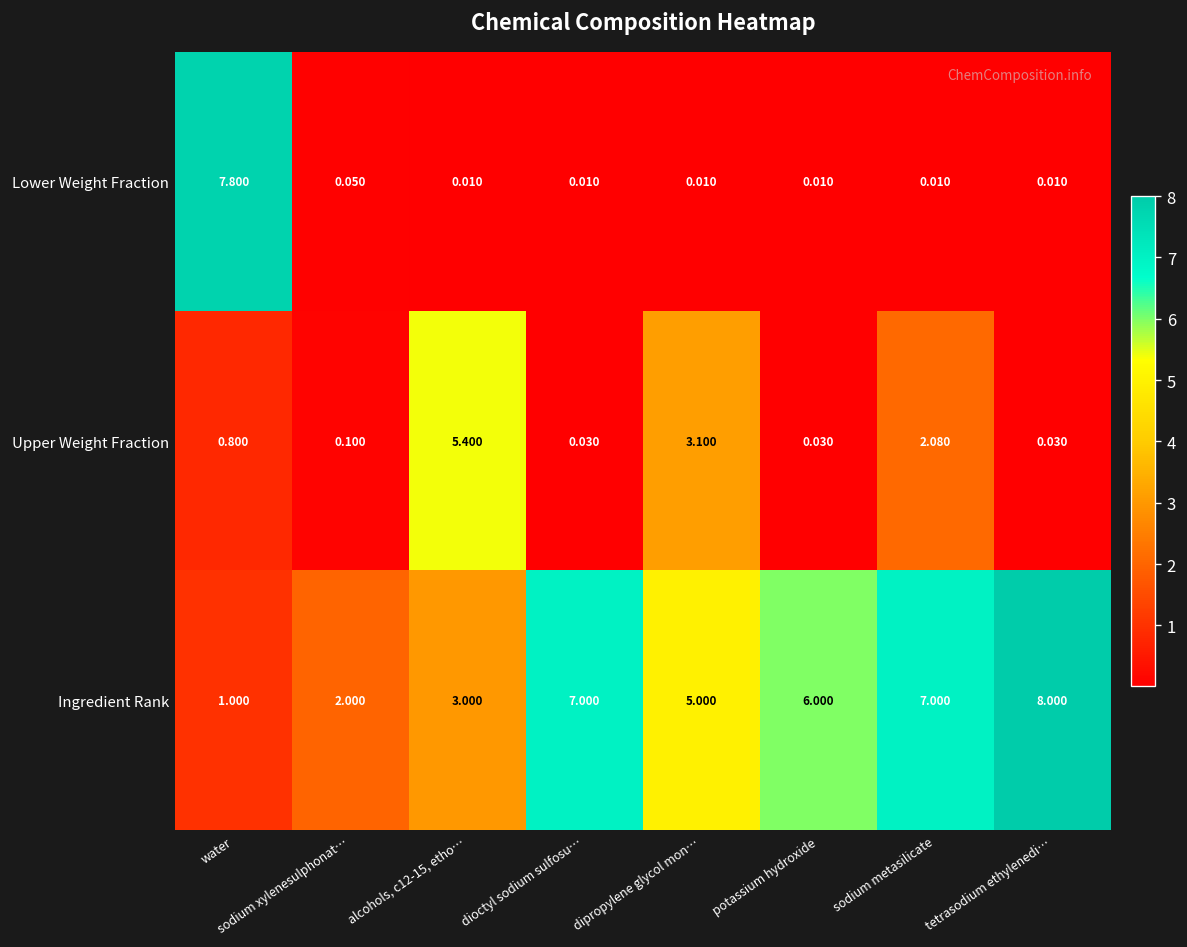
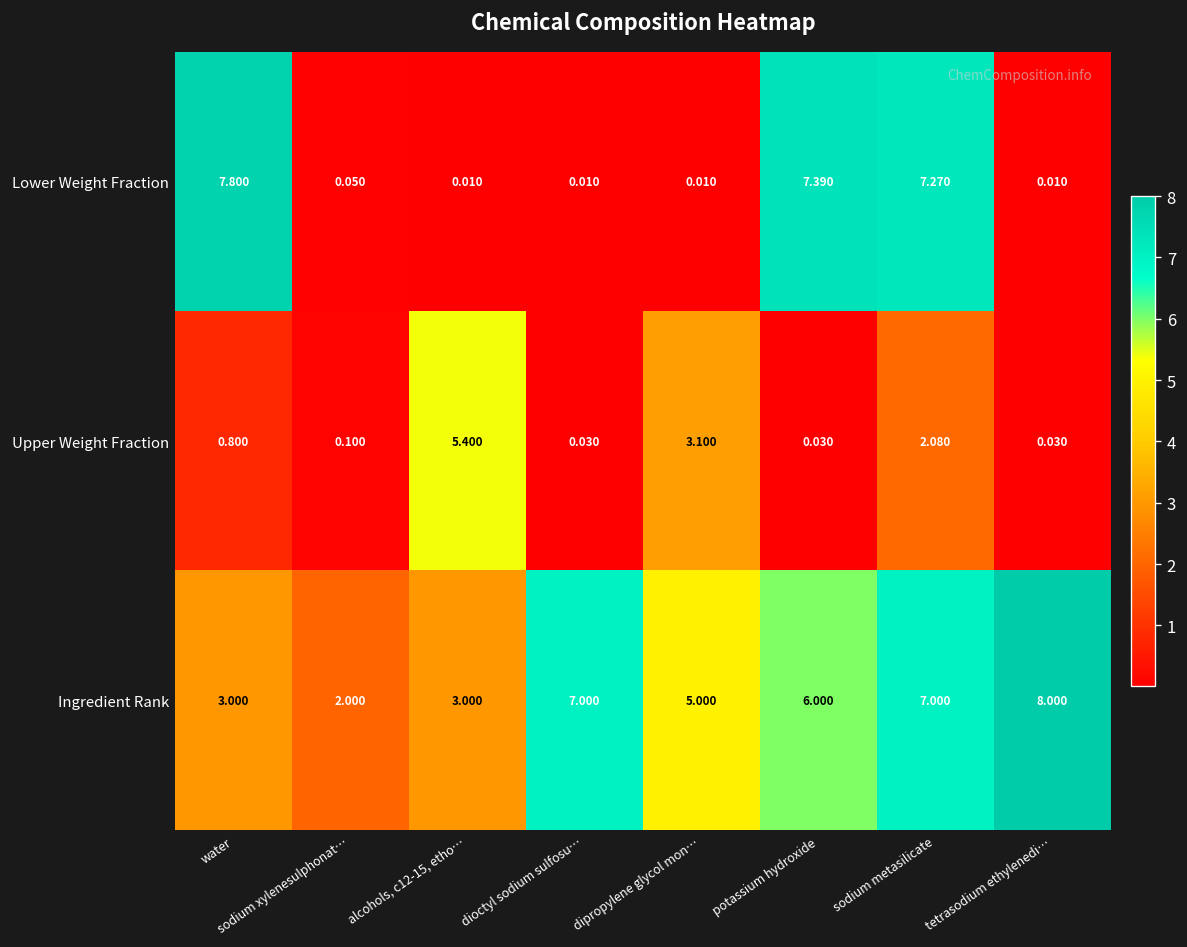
  {
    "Lower Weight Fraction": {
      "water": 7.800,
      "sodium xylenesulphonat…": 0.050,
      "alcohols, c12-15, etho…": 0.010,
      "dioctyl sodium sulfosu…": 0.010,
      "dipropylene glycol mon…": 0.010,
-     "potassium hydroxide": 0.010,
-     "sodium metasilicate": 0.010
+     "potassium hydroxide": 7.390,
+     "sodium metasilicate": 7.270
    },
    "Upper Weight Fraction": {
      "water": 0.800,
      "sodium xylenesulphonat…": 0.100,
      "alcohols, c12-15, etho…": 5.400,
      "dioctyl sodium sulfosu…": 0.030,
      "dipropylene glycol mon…": 3.100,
      "potassium hydroxide": 0.030,
      "sodium metasilicate": 2.080,
      "tetrasodium ethylenedi…": 0.030
    },
    "Ingredient Rank": {
-     "water": 1.000,
+     "water": 3.000,
      "sodium xylenesulphonat…": 2.000,
      "alcohols, c12-15, etho…": 3.000,
      "dioctyl sodium sulfosu…": 7.000,
      "dipropylene glycol mon…": 5.000,
      "potassium hydroxide": 6.000,
      "sodium metasilicate": 7.000,
      "tetrasodium ethylenedi…": 8.000
    }
  }
